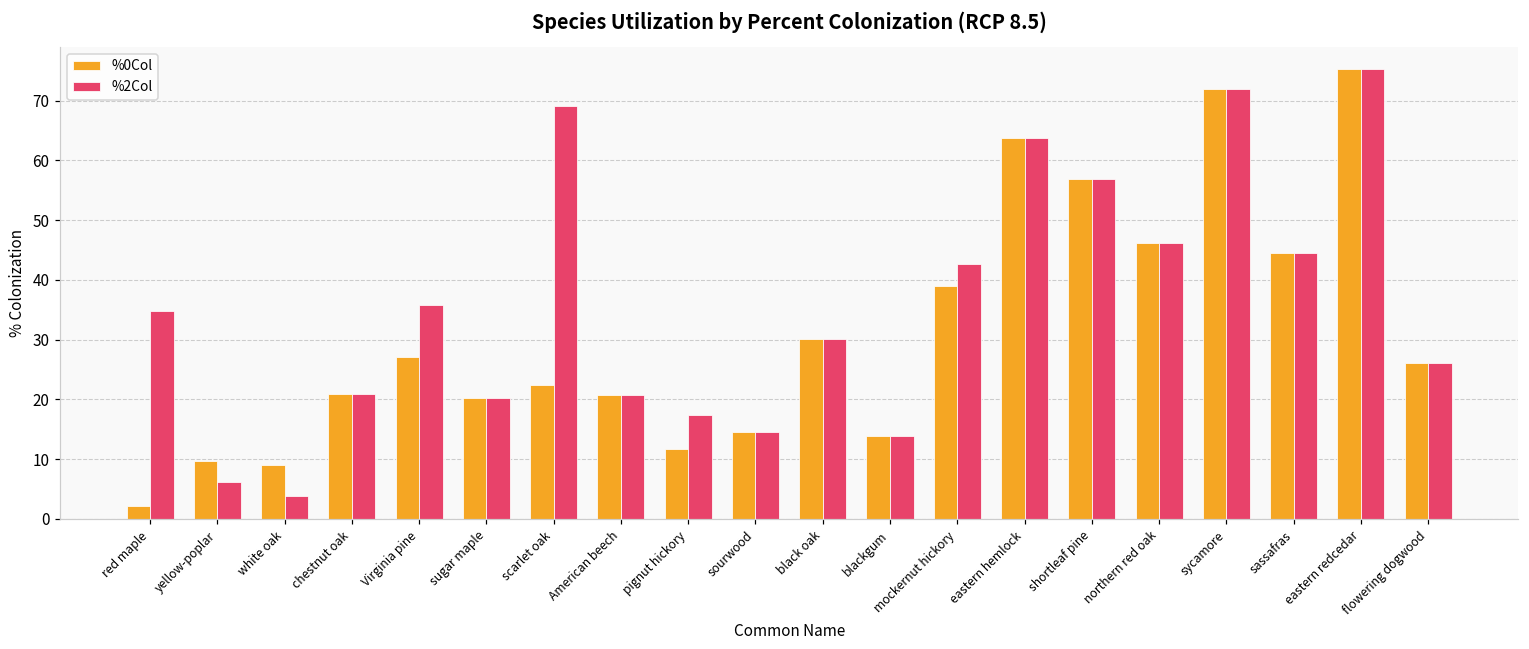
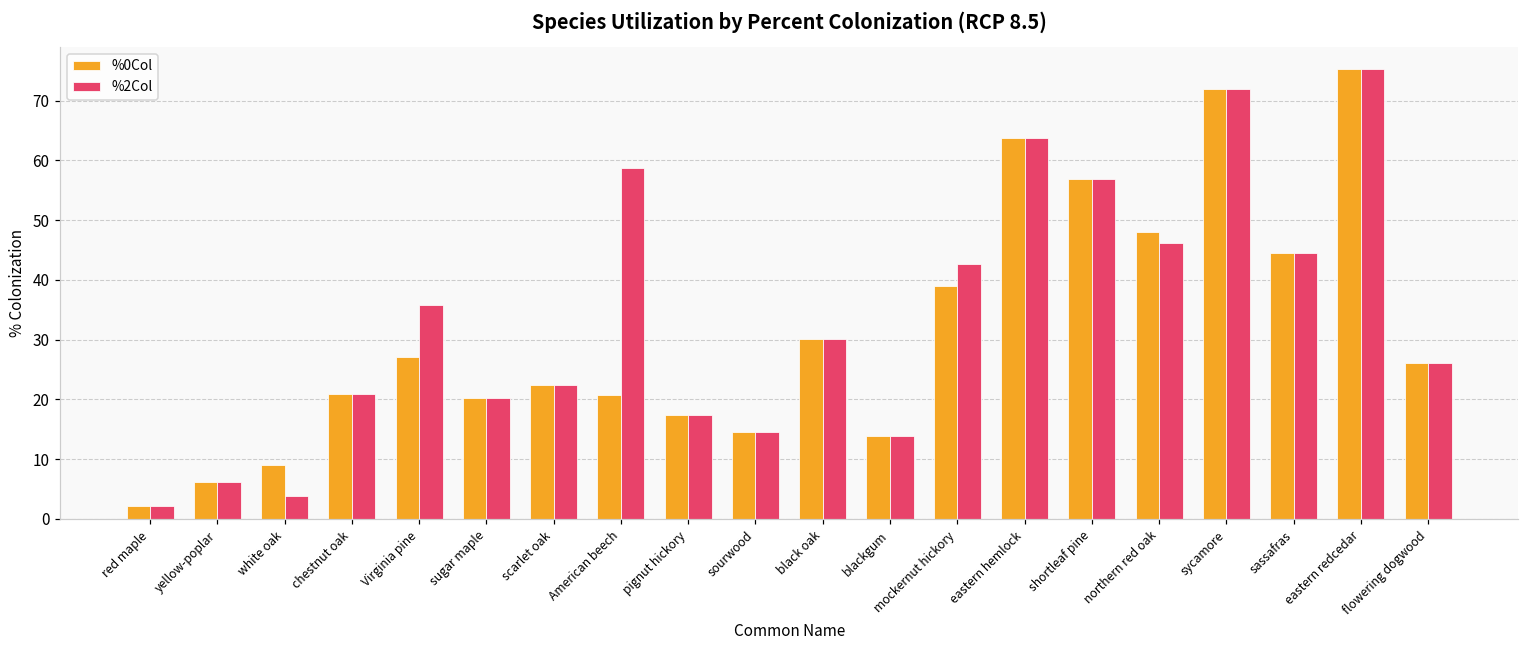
  {
    "%0Col": {
      "red maple": 2,
-     "yellow-poplar": 10,
+     "yellow-poplar": 6,
      "white oak": 9,
      "chestnut oak": 21,
      "Virginia pine": 27,
      "sugar maple": 20,
      "scarlet oak": 22,
      "American beech": 21,
-     "pignut hickory": 12,
+     "pignut hickory": 17,
      "sourwood": 14,
      "black oak": 30,
      "blackgum": 14,
      "mockernut hickory": 39,
      "eastern hemlock": 64,
      "shortleaf pine": 57,
-     "northern red oak": 46,
+     "northern red oak": 48,
      "sycamore": 72,
      "sassafras": 44,
      "eastern redcedar": 75,
      "flowering dogwood": 26
    },
    "%2Col": {
-     "red maple": 35,
+     "red maple": 2,
      "yellow-poplar": 6,
      "white oak": 4,
      "chestnut oak": 21,
      "Virginia pine": 36,
      "sugar maple": 20,
-     "scarlet oak": 69,
-     "American beech": 21,
+     "scarlet oak": 22,
+     "American beech": 59,
      "pignut hickory": 17,
      "sourwood": 14,
      "black oak": 30,
      "blackgum": 14,
      "mockernut hickory": 43,
      "eastern hemlock": 64,
      "shortleaf pine": 57,
      "northern red oak": 46,
      "sycamore": 72,
      "sassafras": 44,
      "eastern redcedar": 75,
      "flowering dogwood": 26
    }
  }
